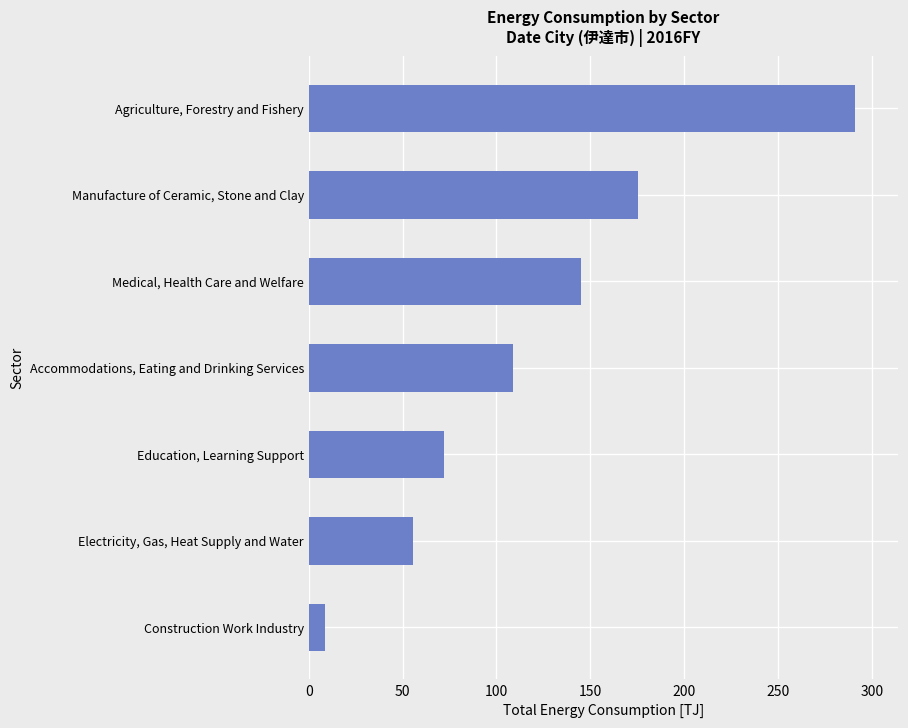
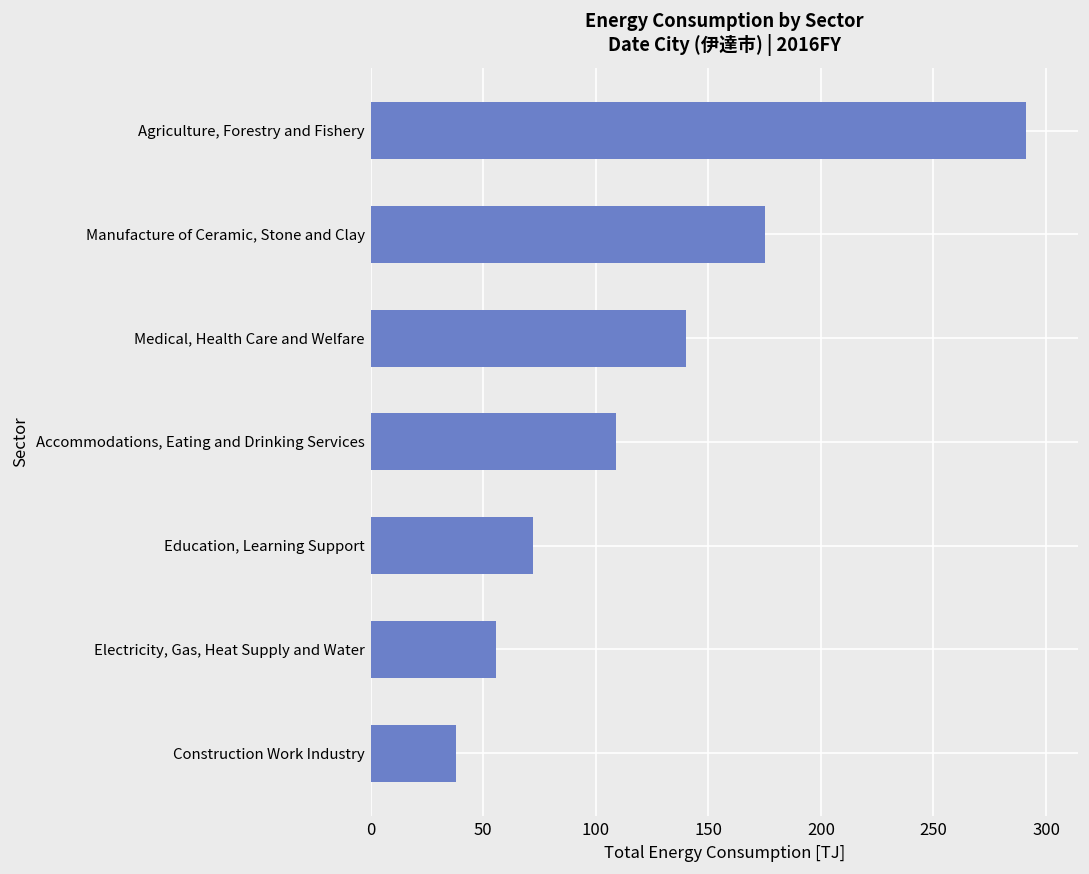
  {
    "Agriculture, Forestry and Fishery": 291,
    "Manufacture of Ceramic, Stone and Clay": 175,
-   "Medical, Health Care and Welfare": 145,
+   "Medical, Health Care and Welfare": 140,
    "Accommodations, Eating and Drinking Services": 109,
    "Education, Learning Support": 72,
    "Electricity, Gas, Heat Supply and Water": 56,
-   "Construction Work Industry": 9
+   "Construction Work Industry": 38
  }
